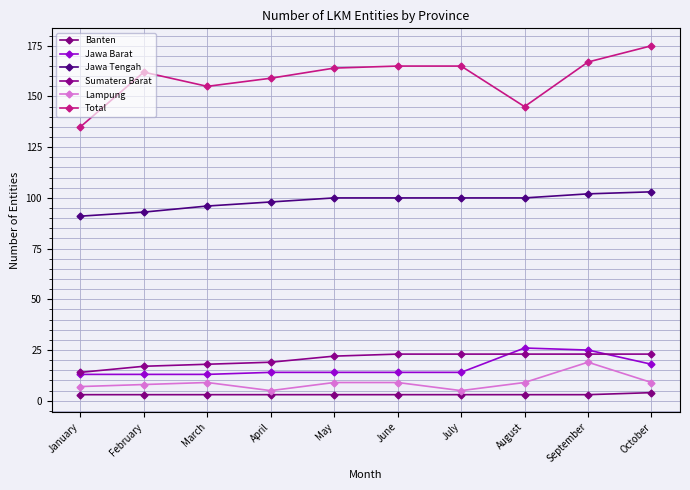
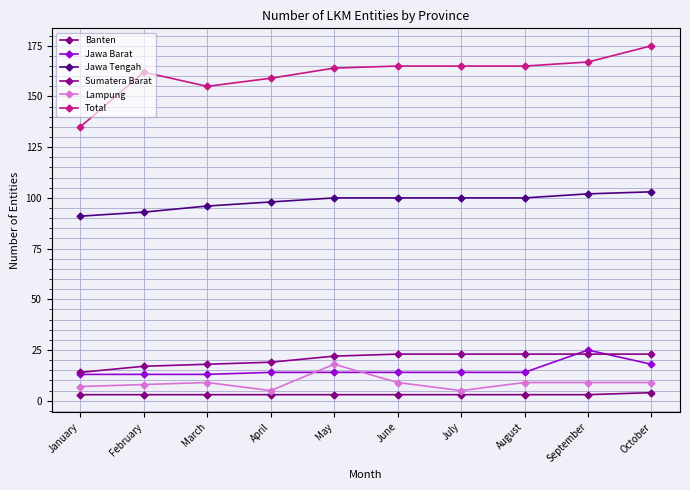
  {
    "Jawa Barat": {
      "February": 13,
      "March": 13,
      "April": 14,
      "May": 14,
      "June": 14,
      "July": 14,
-     "August": 26,
+     "August": 14,
      "September": 25,
      "October": 18
    },
    "Lampung": {
      "January": 7,
      "February": 8,
      "March": 9,
      "April": 5,
-     "May": 9,
+     "May": 18,
      "June": 9,
      "July": 5,
      "August": 9,
-     "September": 19,
+     "September": 9,
      "October": 9
    },
    "Total": {
      "January": 135,
      "March": 155,
      "April": 159,
      "May": 164,
      "June": 165,
      "July": 165,
-     "August": 145,
+     "August": 165,
      "September": 167,
      "October": 175
    }
  }
